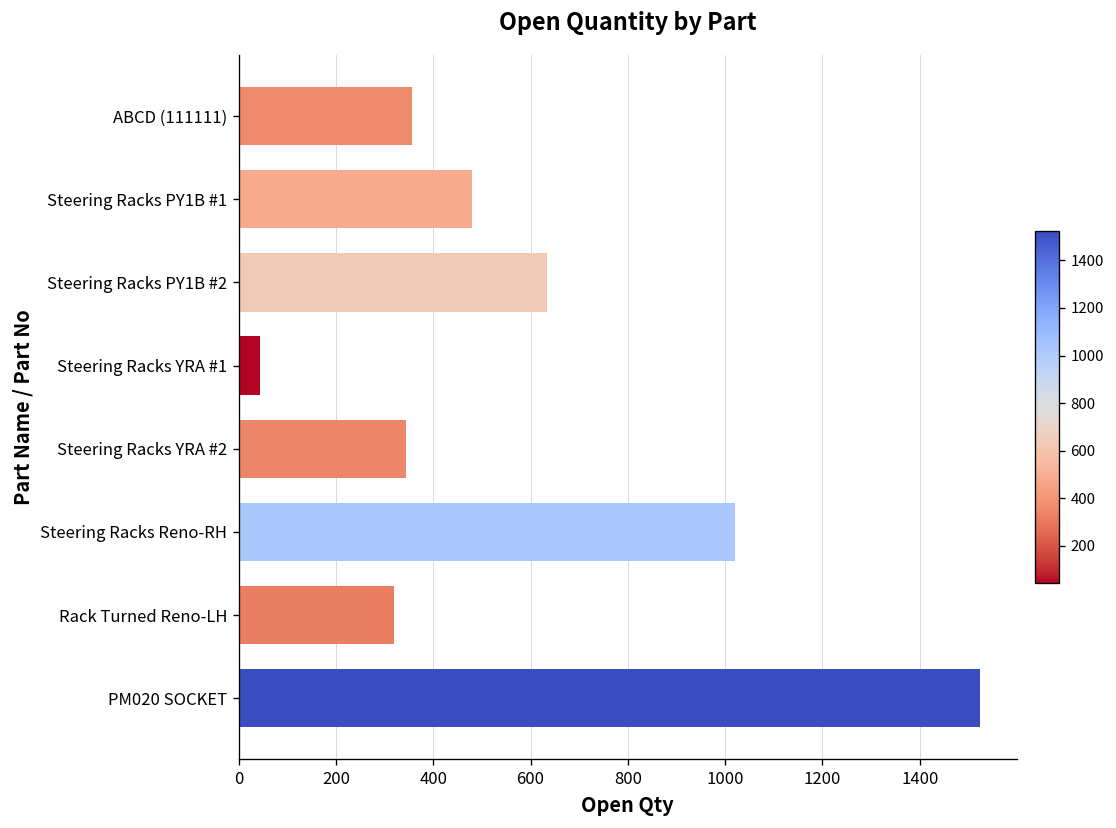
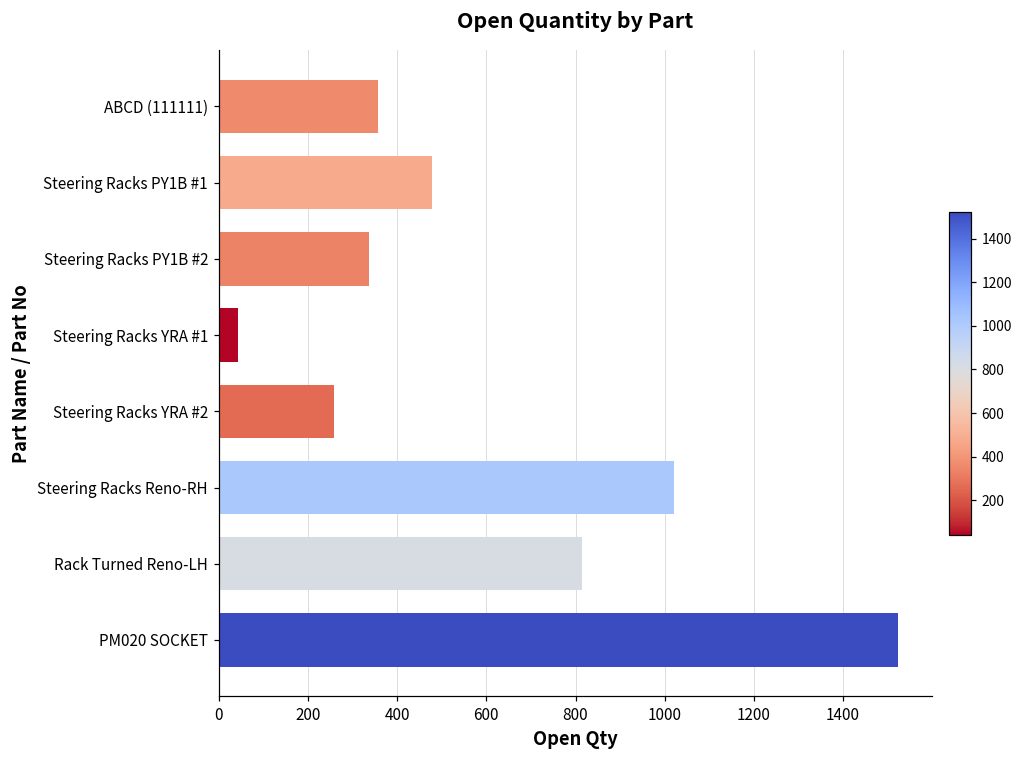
  {
    "ABCD (111111)": 360,
    "Steering Racks PY1B #1": 480,
-   "Steering Racks PY1B #2": 630,
+   "Steering Racks PY1B #2": 340,
    "Steering Racks YRA #1": 40,
-   "Steering Racks YRA #2": 340,
+   "Steering Racks YRA #2": 260,
    "Steering Racks Reno-RH": 1020,
-   "Rack Turned Reno-LH": 320,
+   "Rack Turned Reno-LH": 820,
    "PM020 SOCKET": 1520
  }
